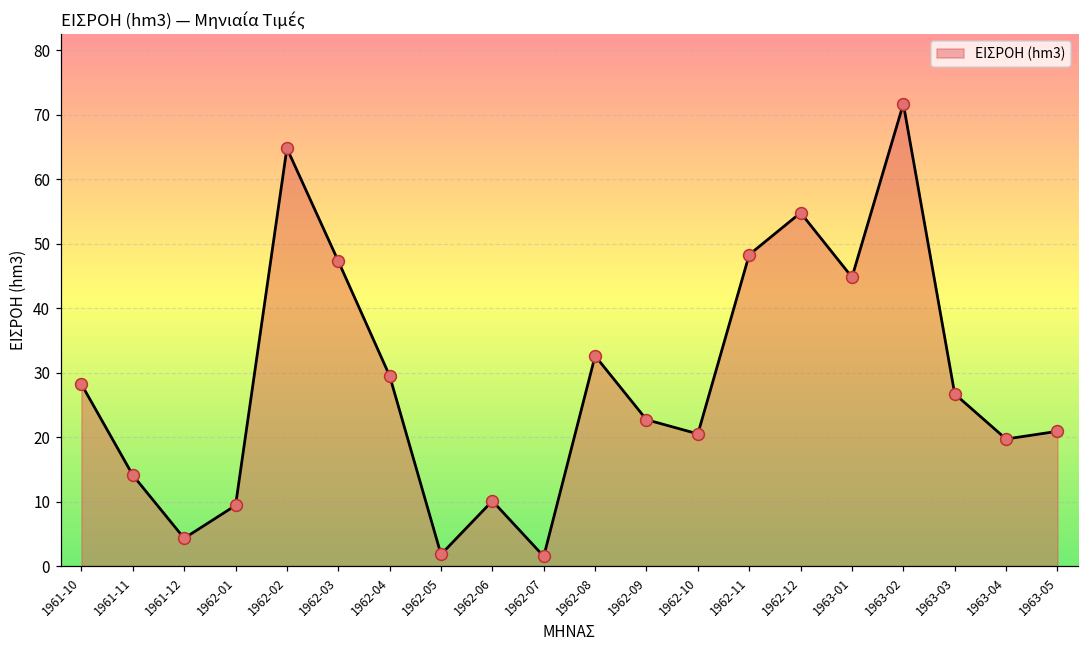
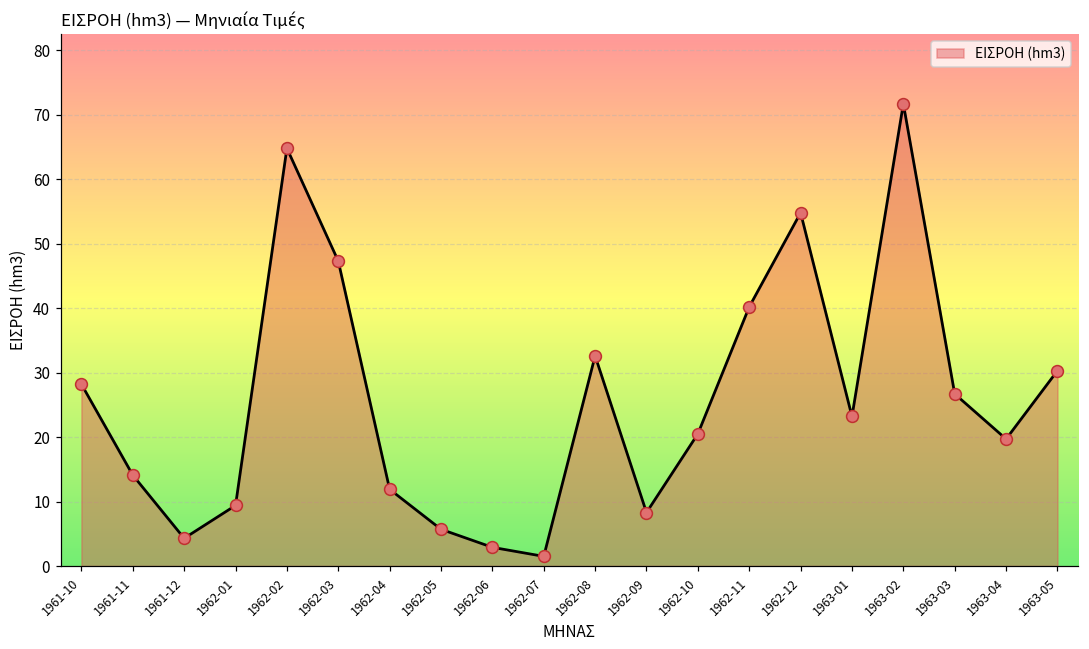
  {
    "1961-10": 28,
    "1961-11": 14,
    "1961-12": 4,
    "1962-01": 9,
    "1962-02": 65,
    "1962-03": 47,
-   "1962-04": 30,
-   "1962-05": 2,
-   "1962-06": 10,
+   "1962-04": 12,
+   "1962-05": 6,
+   "1962-06": 3,
    "1962-07": 2,
    "1962-08": 33,
-   "1962-09": 23,
+   "1962-09": 8,
    "1962-10": 21,
-   "1962-11": 48,
+   "1962-11": 40,
    "1962-12": 55,
-   "1963-01": 45,
+   "1963-01": 23,
    "1963-02": 72,
    "1963-03": 27,
    "1963-04": 20,
-   "1963-05": 21
+   "1963-05": 30
  }
